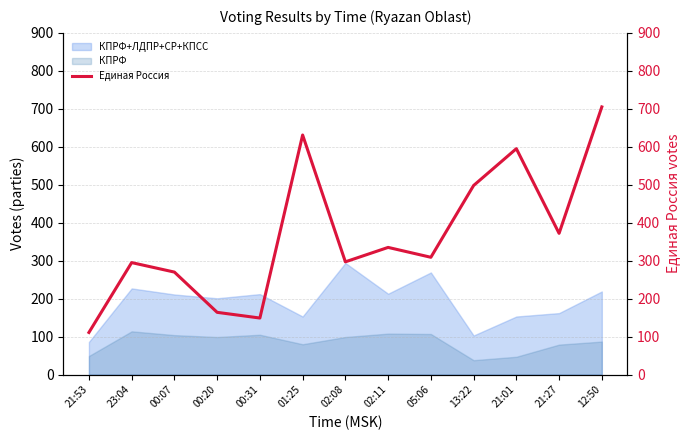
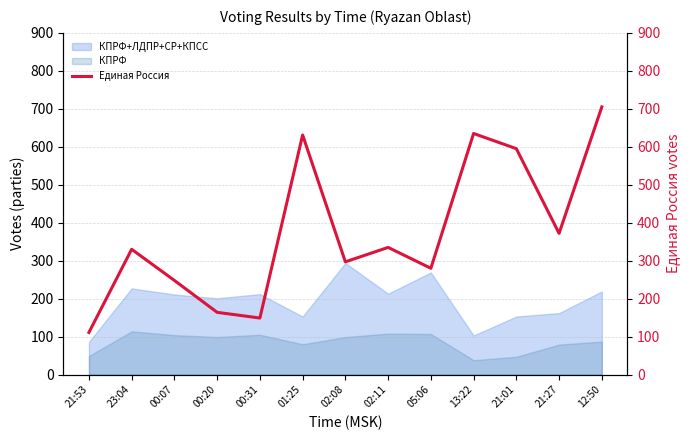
  {
    "Единая Россия": {
      "21:53": 110,
-     "23:04": 300,
-     "00:07": 270,
+     "23:04": 330,
+     "00:07": 250,
      "00:20": 160,
      "00:31": 150,
      "01:25": 630,
      "02:08": 300,
      "02:11": 340,
-     "05:06": 310,
-     "13:22": 500,
+     "05:06": 280,
+     "13:22": 640,
      "21:01": 600,
      "21:27": 370,
      "12:50": 710
    }
  }
